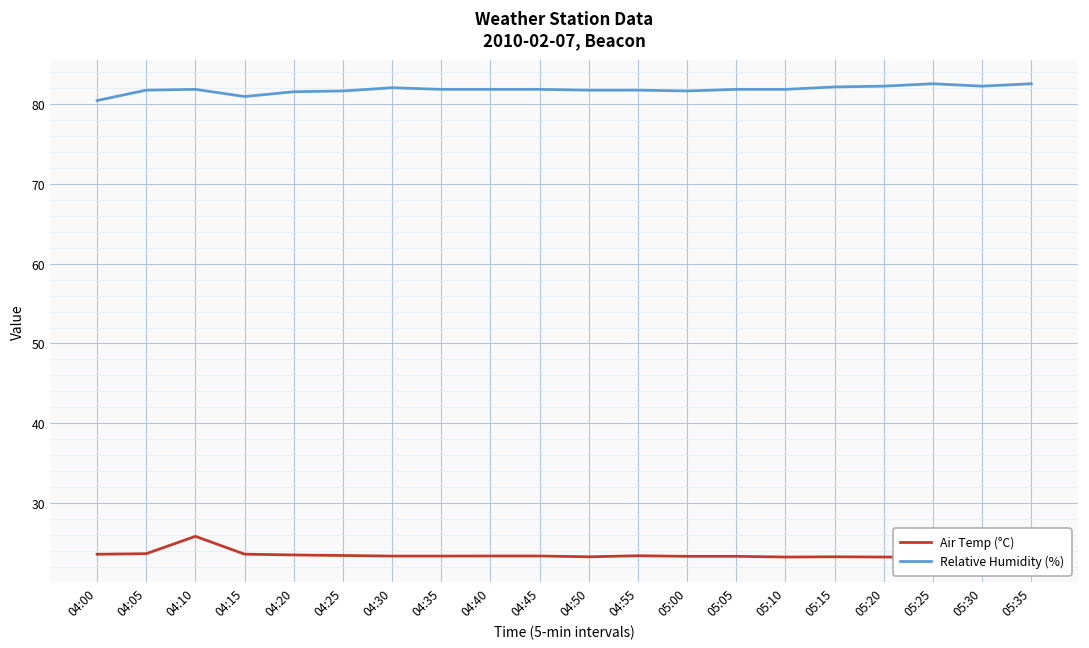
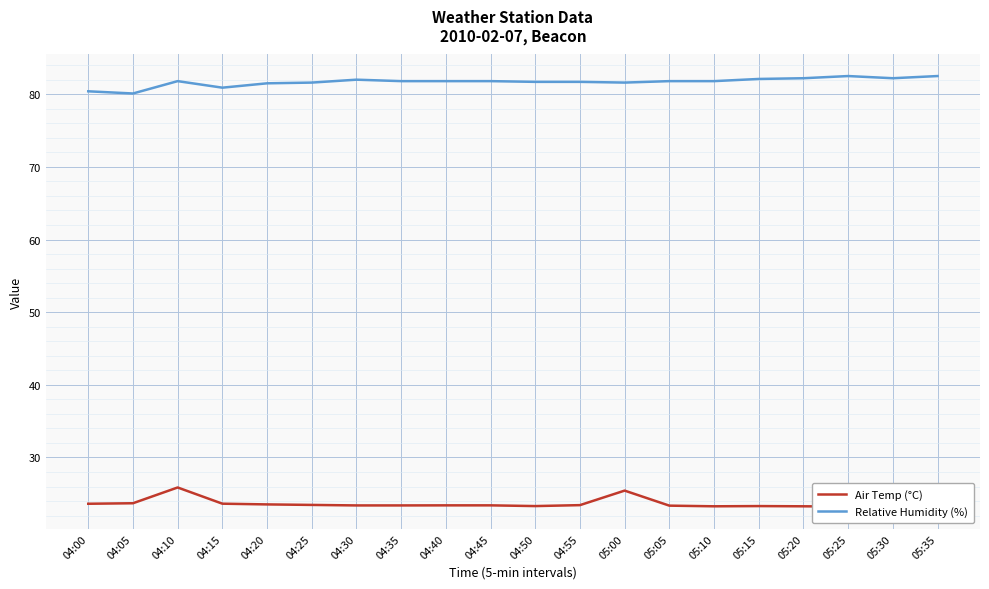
  {
    "Air Temp (°C)": {
      "04:00": 24,
      "04:05": 24,
      "04:10": 26,
      "04:15": 24,
      "04:20": 24,
      "04:25": 23,
      "04:30": 23,
      "04:35": 23,
      "04:40": 23,
      "04:45": 23,
      "04:50": 23,
      "04:55": 23,
-     "05:00": 23,
+     "05:00": 25,
      "05:05": 23,
      "05:10": 23,
      "05:15": 23,
      "05:20": 23
    },
    "Relative Humidity (%)": {
      "04:00": 80,
-     "04:05": 82,
+     "04:05": 80,
      "04:10": 82,
      "04:15": 81,
      "04:20": 82,
      "04:25": 82,
      "04:30": 82,
      "04:35": 82,
      "04:40": 82,
      "04:45": 82,
      "04:50": 82,
      "04:55": 82,
      "05:00": 82,
      "05:05": 82,
      "05:10": 82,
      "05:15": 82,
      "05:20": 82,
      "05:25": 83,
      "05:30": 82,
      "05:35": 83
    }
  }
